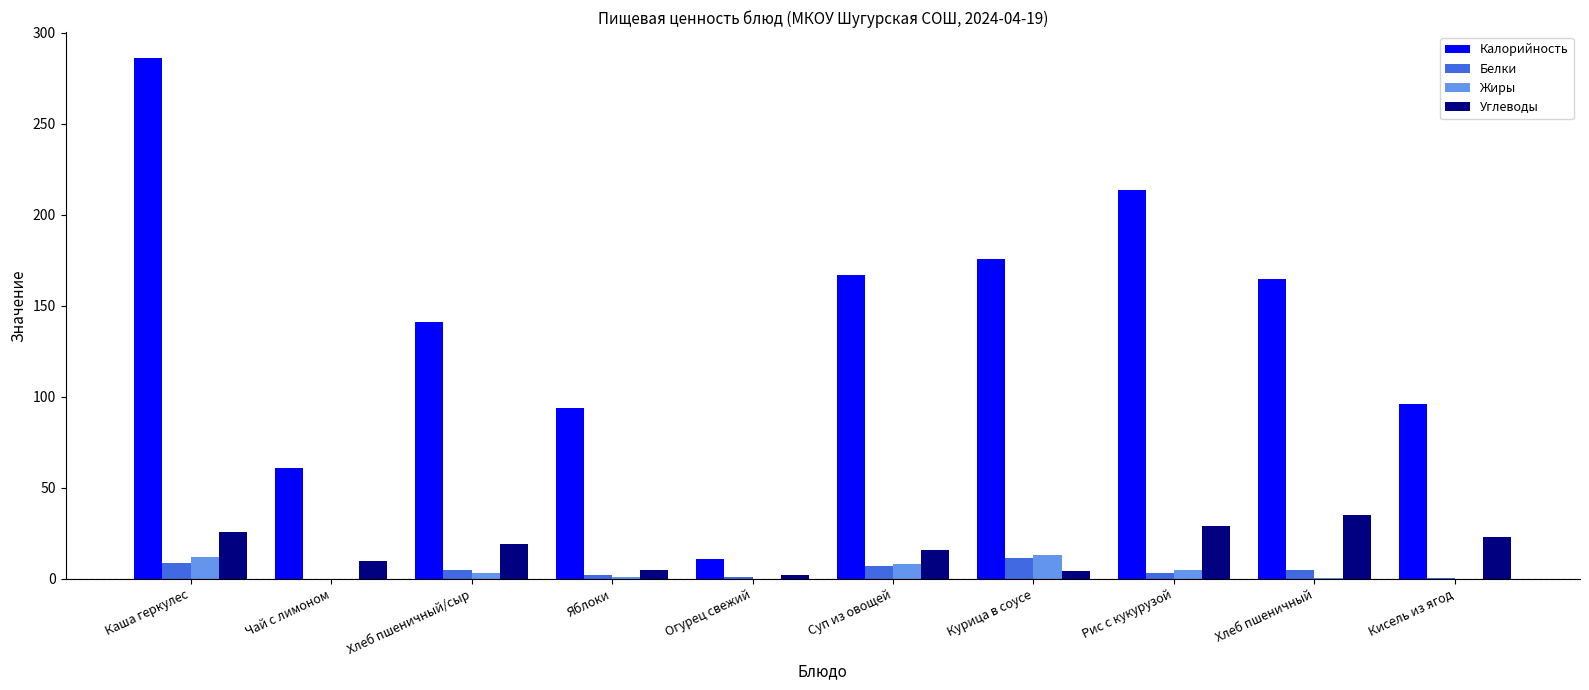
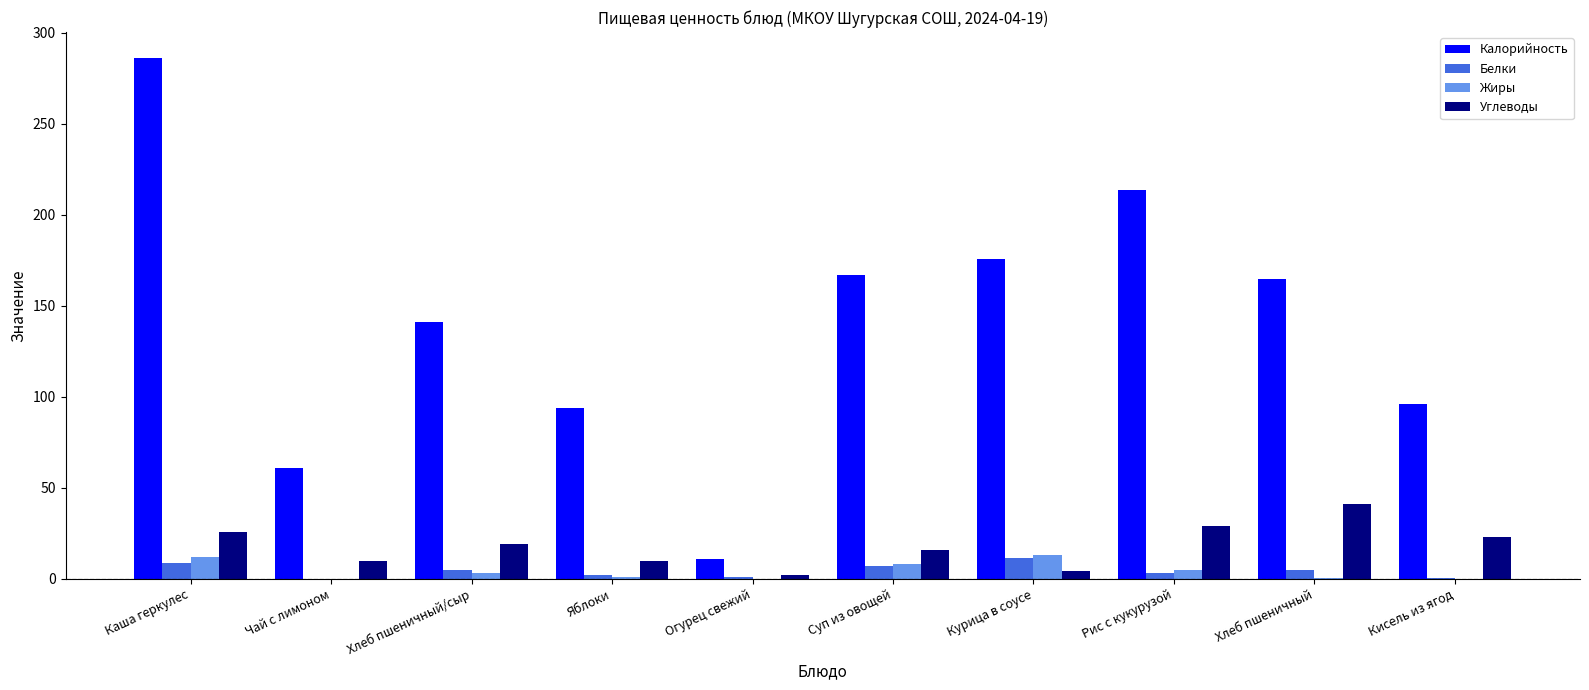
  {
    "Калорийность": {
      "Каша геркулес": 286,
      "Чай с лимоном": 61,
      "Хлеб пшеничный/сыр": 141,
      "Яблоки": 94,
      "Огурец свежий": 11,
      "Суп из овощей": 167,
      "Курица в соусе": 176,
      "Рис с кукурузой": 214,
      "Хлеб пшеничный": 165,
      "Кисель из ягод": 96
    },
    "Углеводы": {
      "Каша геркулес": 26,
      "Чай с лимоном": 10,
      "Хлеб пшеничный/сыр": 19,
-     "Яблоки": 5,
+     "Яблоки": 10,
      "Огурец свежий": 2,
      "Суп из овощей": 16,
      "Курица в соусе": 4,
      "Рис с кукурузой": 29,
-     "Хлеб пшеничный": 35,
+     "Хлеб пшеничный": 41,
      "Кисель из ягод": 23
    }
  }
